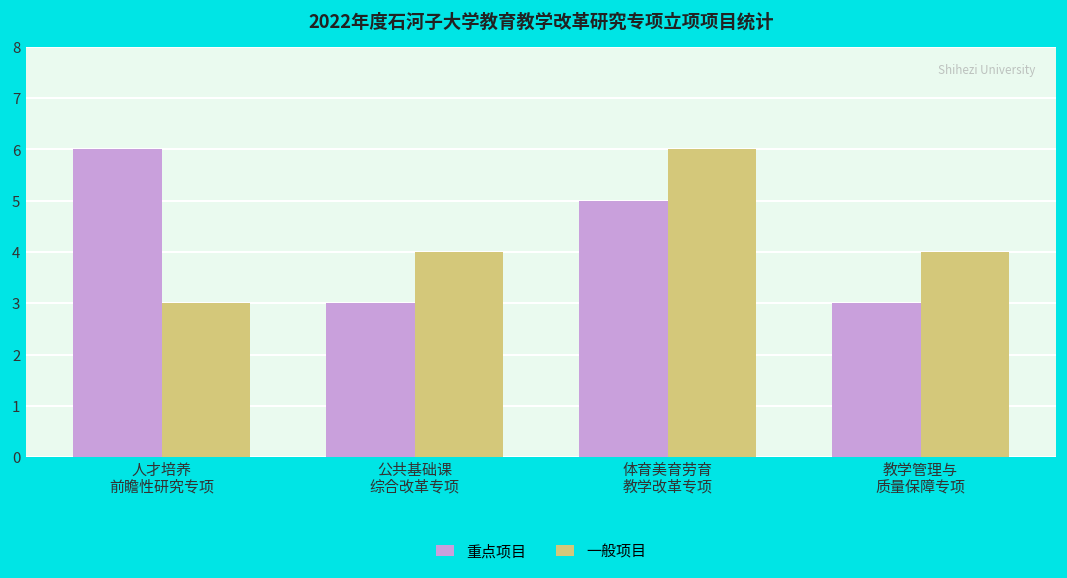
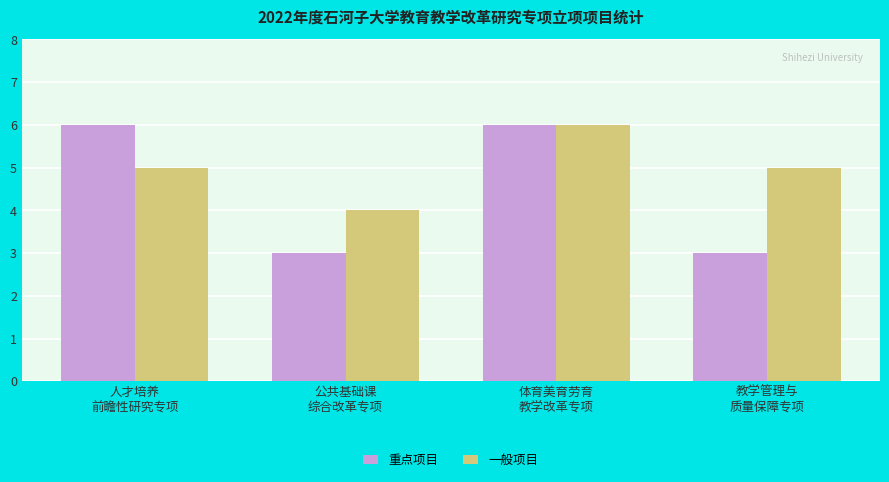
  {
    "重点项目": {
      "人才培养 前瞻性研究专项": 6,
      "公共基础课 综合改革专项": 3,
-     "体育美育劳育 教学改革专项": 5,
+     "体育美育劳育 教学改革专项": 6,
      "教学管理与 质量保障专项": 3
    },
    "一般项目": {
-     "人才培养 前瞻性研究专项": 3,
+     "人才培养 前瞻性研究专项": 5,
      "公共基础课 综合改革专项": 4,
      "体育美育劳育 教学改革专项": 6,
-     "教学管理与 质量保障专项": 4
+     "教学管理与 质量保障专项": 5
    }
  }
